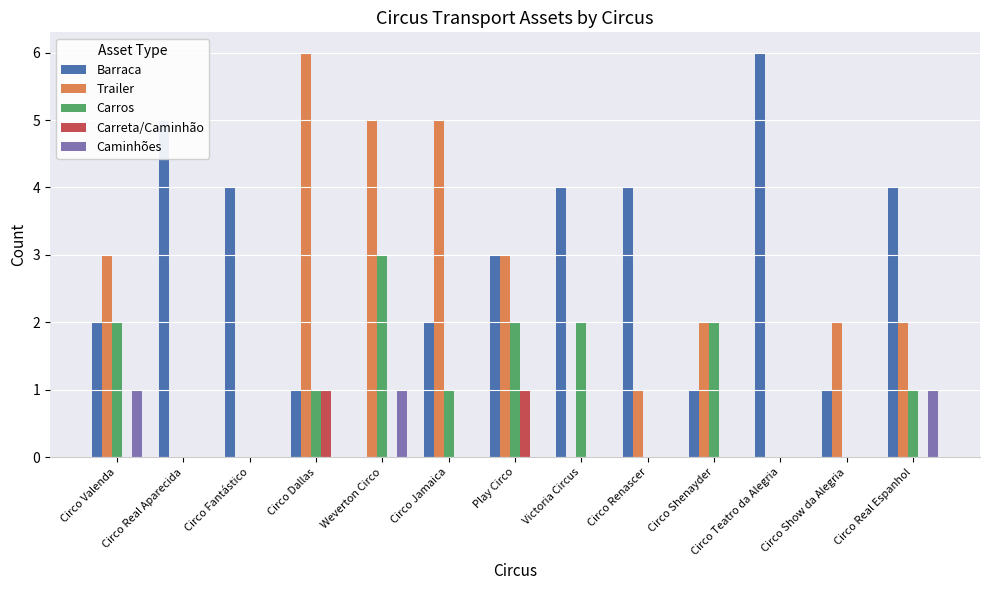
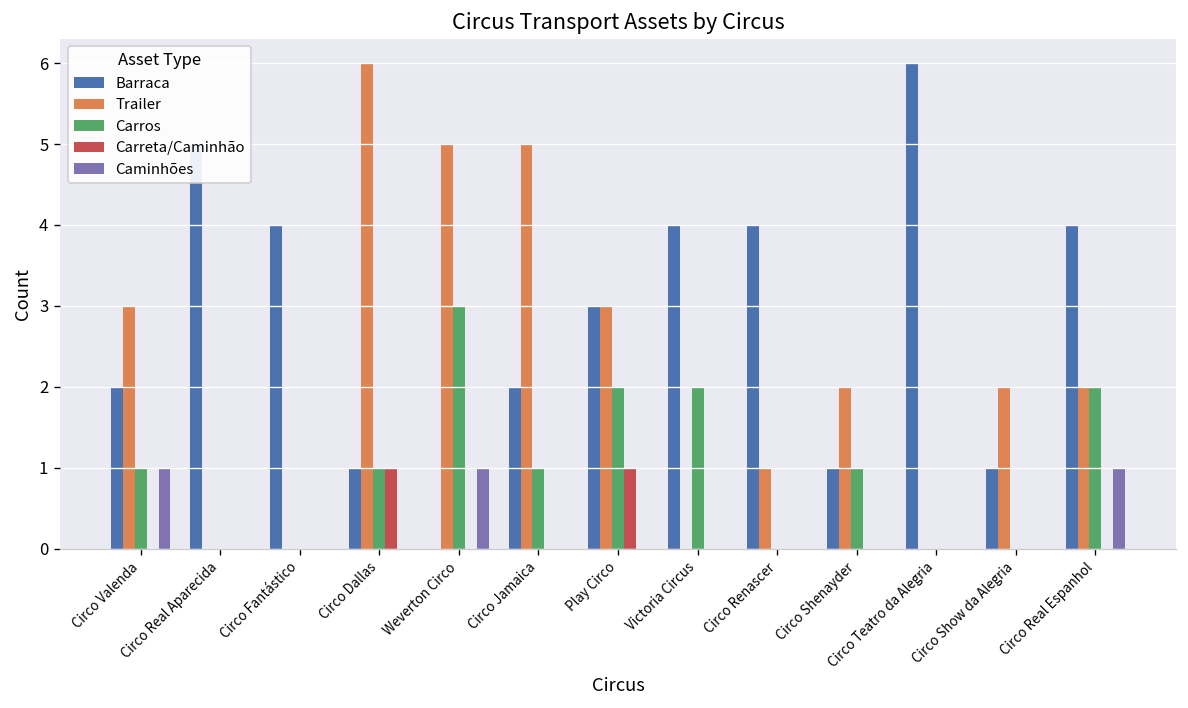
  {
    "Carros": {
-     "Circo Valenda": 2,
+     "Circo Valenda": 1,
      "Circo Real Aparecida": 0,
      "Circo Fantástico": 0,
      "Circo Dallas": 1,
      "Weverton Circo": 3,
      "Circo Jamaica": 1,
      "Play Circo": 2,
      "Victoria Circus": 2,
      "Circo Renascer": 0,
-     "Circo Shenayder": 2,
+     "Circo Shenayder": 1,
      "Circo Teatro da Alegria": 0,
      "Circo Show da Alegria": 0,
-     "Circo Real Espanhol": 1
+     "Circo Real Espanhol": 2
    }
  }
